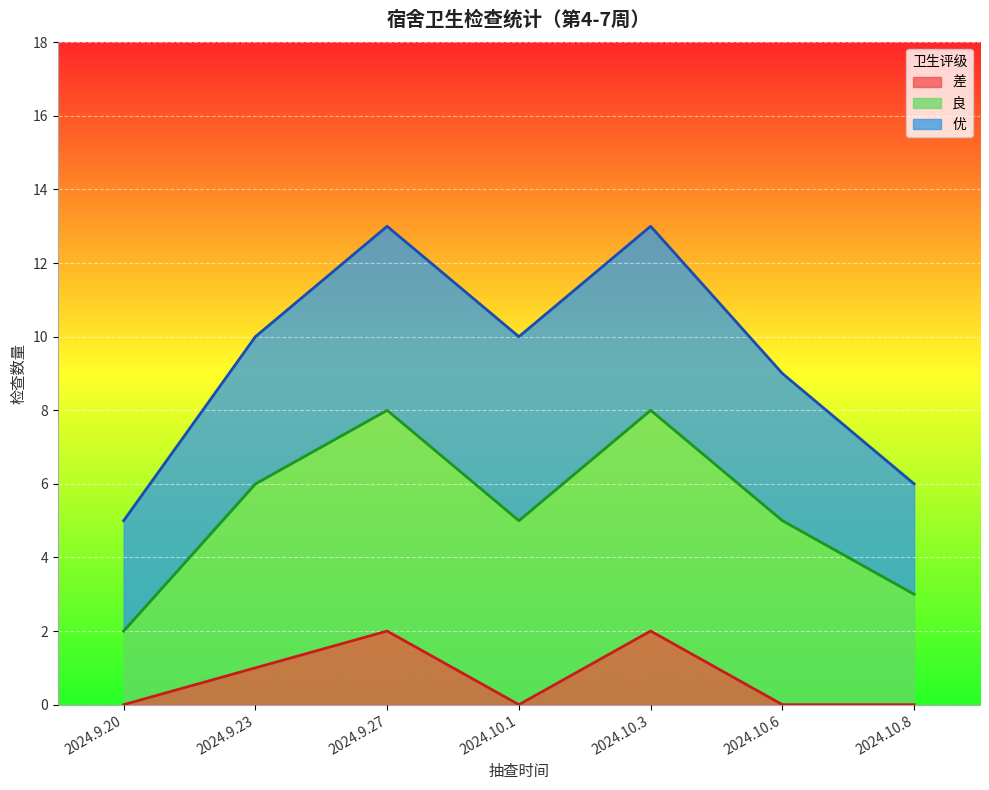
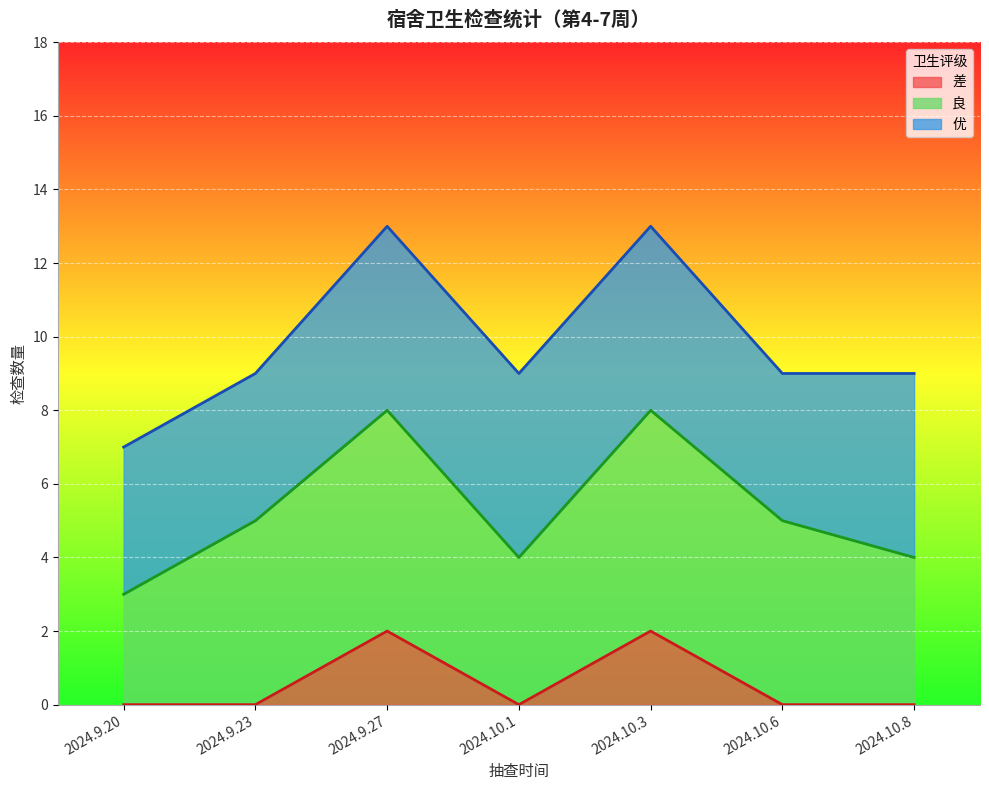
  {
    "差": {
      "2024.9.20": 0,
-     "2024.9.23": 1,
+     "2024.9.23": 0,
      "2024.9.27": 2,
      "2024.10.1": 0,
      "2024.10.3": 2,
      "2024.10.6": 0,
      "2024.10.8": 0
    },
    "良": {
-     "2024.9.20": 2,
+     "2024.9.20": 3,
      "2024.9.23": 5,
      "2024.9.27": 6,
-     "2024.10.1": 5,
+     "2024.10.1": 4,
      "2024.10.3": 6,
      "2024.10.6": 5,
-     "2024.10.8": 3
+     "2024.10.8": 4
    },
    "优": {
-     "2024.9.20": 3,
+     "2024.9.20": 4,
      "2024.9.23": 4,
      "2024.9.27": 5,
      "2024.10.1": 5,
      "2024.10.3": 5,
      "2024.10.6": 4,
-     "2024.10.8": 3
+     "2024.10.8": 5
    }
  }
